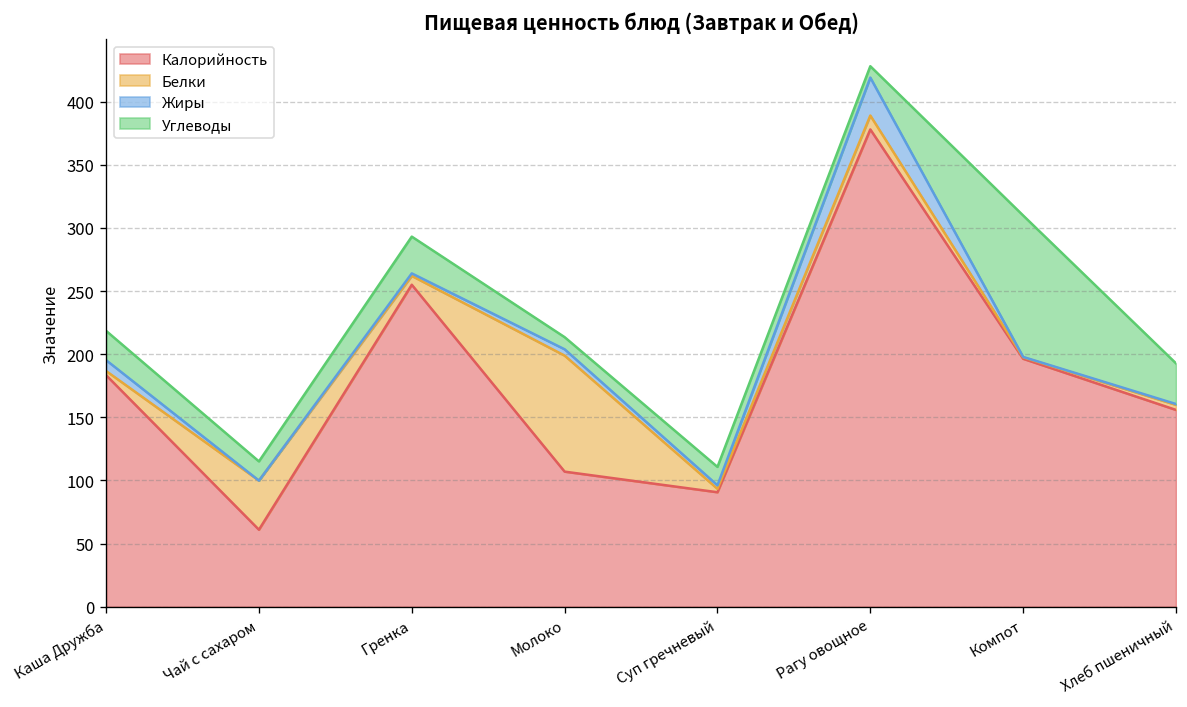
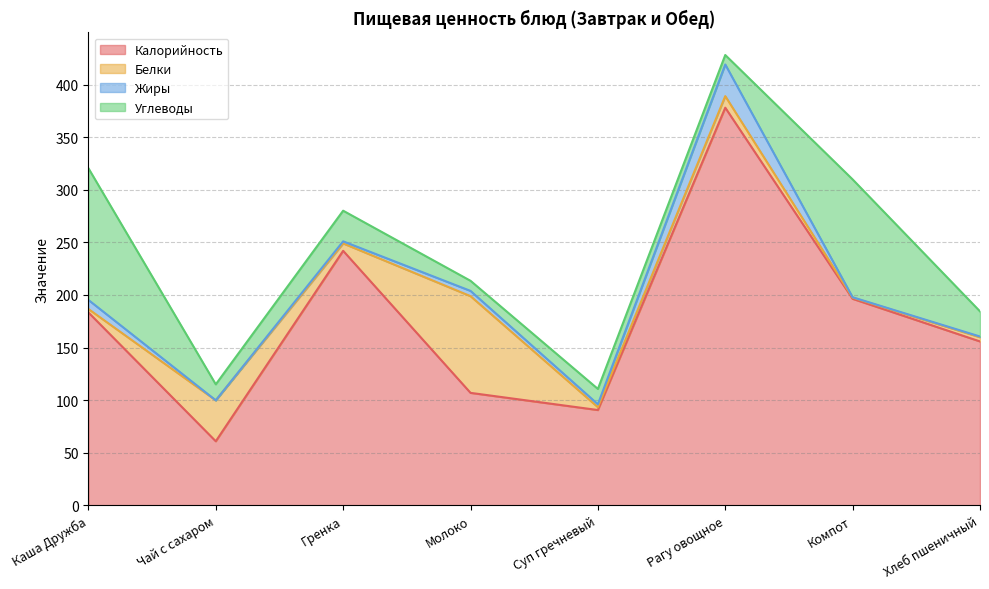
  {
    "Калорийность": {
      "Каша Дружба": 183,
      "Чай с сахаром": 61,
-     "Гренка": 255,
+     "Гренка": 242,
      "Молоко": 107,
      "Суп гречневый": 91,
      "Рагу овощное": 378,
      "Хлеб пшеничный": 156
    },
    "Белки": {
      "Каша Дружба": 3,
      "Молоко": 92,
      "Суп гречневый": 3,
      "Рагу овощное": 11
    },
    "Жиры": {
      "Каша Дружба": 9,
      "Молоко": 5,
      "Суп гречневый": 3,
      "Рагу овощное": 30
    },
    "Углеводы": {
-     "Каша Дружба": 23,
+     "Каша Дружба": 125,
      "Чай с сахаром": 15,
      "Гренка": 29,
      "Молоко": 10,
      "Суп гречневый": 15,
      "Рагу овощное": 9,
      "Компот": 112,
-     "Хлеб пшеничный": 32
+     "Хлеб пшеничный": 24
    }
  }
